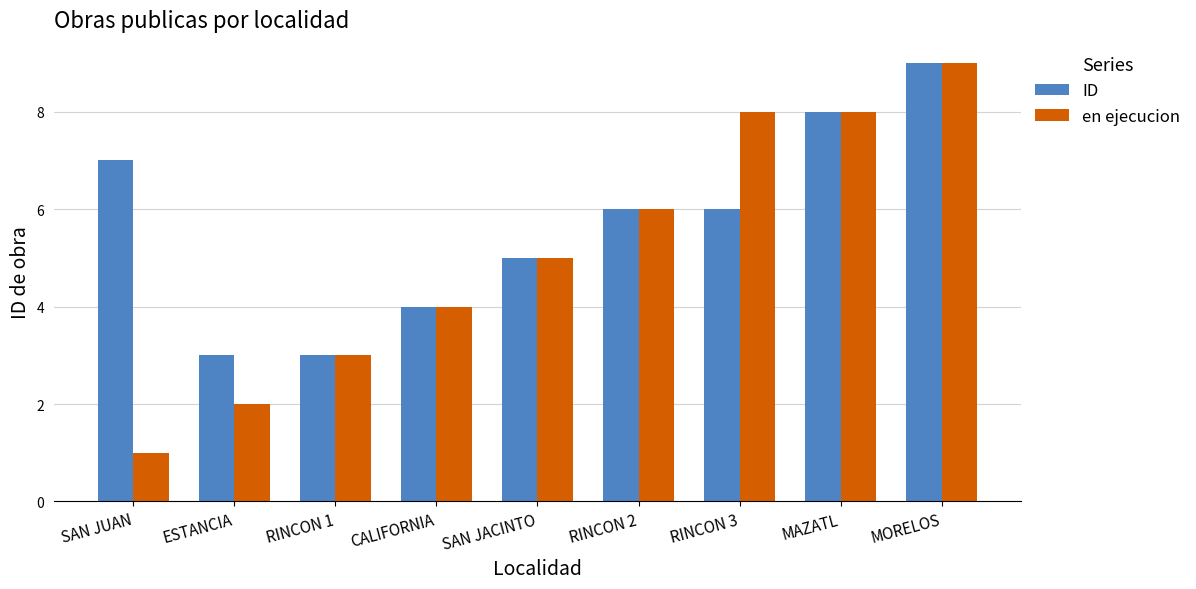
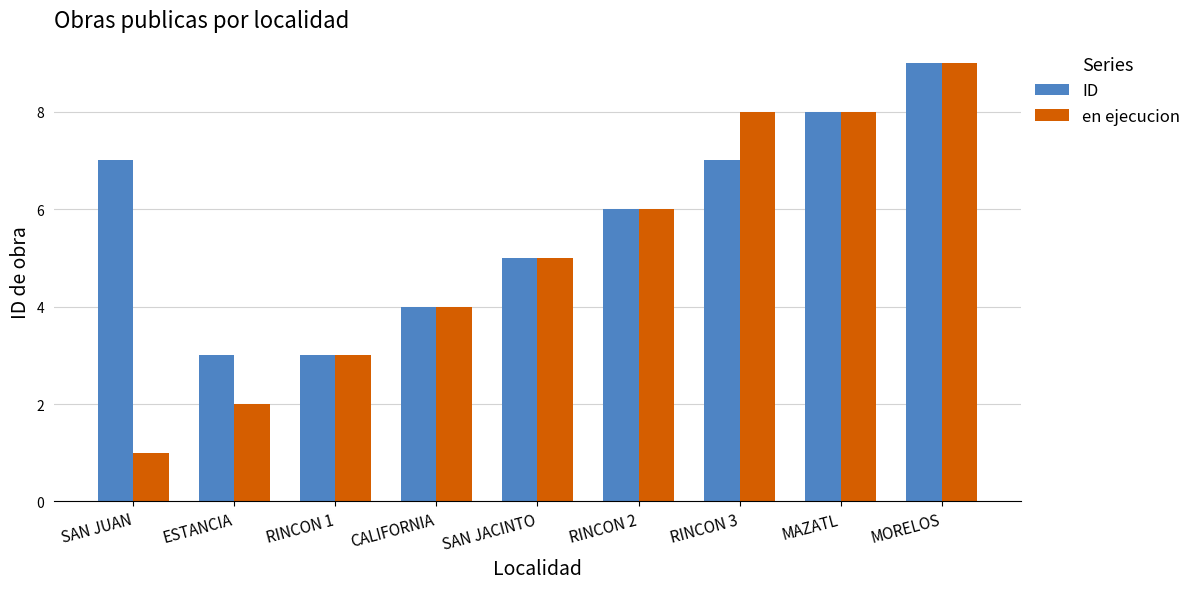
  {
    "ID": {
      "SAN JUAN": 7,
      "ESTANCIA": 3,
      "RINCON 1": 3,
      "CALIFORNIA": 4,
      "SAN JACINTO": 5,
      "RINCON 2": 6,
-     "RINCON 3": 6,
+     "RINCON 3": 7,
      "MAZATL": 8,
      "MORELOS": 9
    },
    "en ejecucion": {
      "SAN JUAN": 1,
      "ESTANCIA": 2,
      "RINCON 1": 3,
      "CALIFORNIA": 4,
      "SAN JACINTO": 5,
      "RINCON 2": 6,
      "RINCON 3": 8,
      "MAZATL": 8,
      "MORELOS": 9
    }
  }
